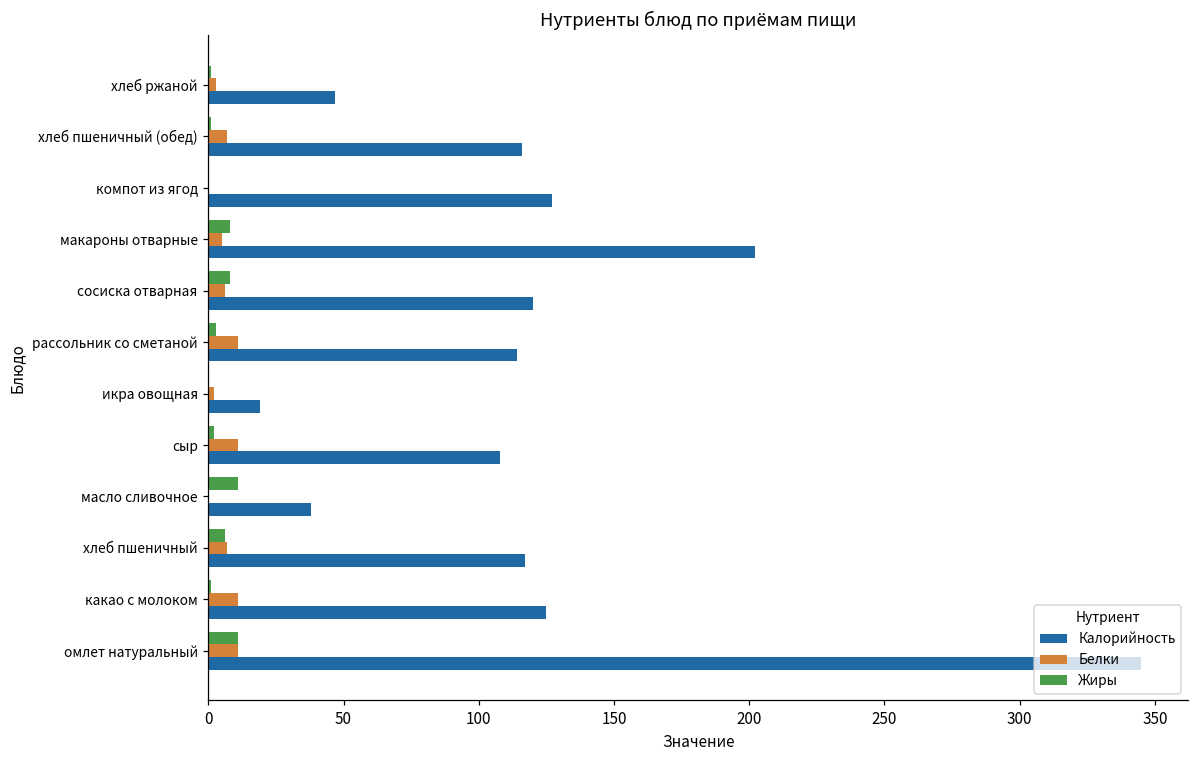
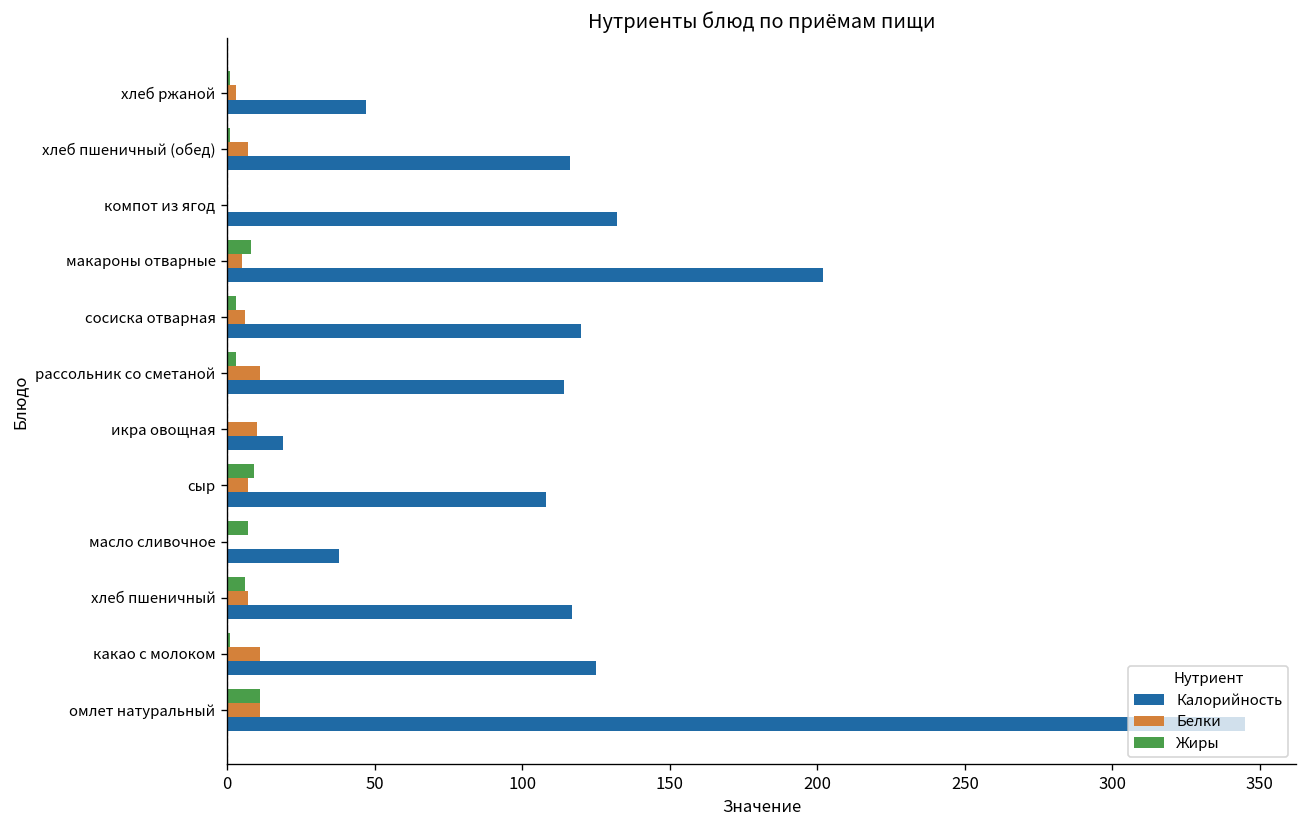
  {
    "Калорийность": {
      "хлеб ржаной": 47,
      "хлеб пшеничный (обед)": 116,
-     "компот из ягод": 127,
+     "компот из ягод": 132,
      "макароны отварные": 202,
      "сосиска отварная": 120,
      "рассольник со сметаной": 114,
      "икра овощная": 19,
      "сыр": 108,
      "масло сливочное": 38,
      "хлеб пшеничный": 117,
      "какао с молоком": 125
    },
    "Белки": {
      "хлеб ржаной": 3,
      "хлеб пшеничный (обед)": 7,
      "компот из ягод": 0,
      "макароны отварные": 5,
      "сосиска отварная": 6,
      "рассольник со сметаной": 11,
-     "икра овощная": 2,
-     "сыр": 11,
+     "икра овощная": 10,
+     "сыр": 7,
      "масло сливочное": 0,
      "хлеб пшеничный": 7,
      "какао с молоком": 11,
      "омлет натуральный": 11
    },
    "Жиры": {
      "компот из ягод": 0,
      "макароны отварные": 8,
-     "сосиска отварная": 8,
+     "сосиска отварная": 3,
      "рассольник со сметаной": 3,
      "икра овощная": 0,
-     "сыр": 2,
-     "масло сливочное": 11,
+     "сыр": 9,
+     "масло сливочное": 7,
      "хлеб пшеничный": 6,
      "омлет натуральный": 11
    }
  }
